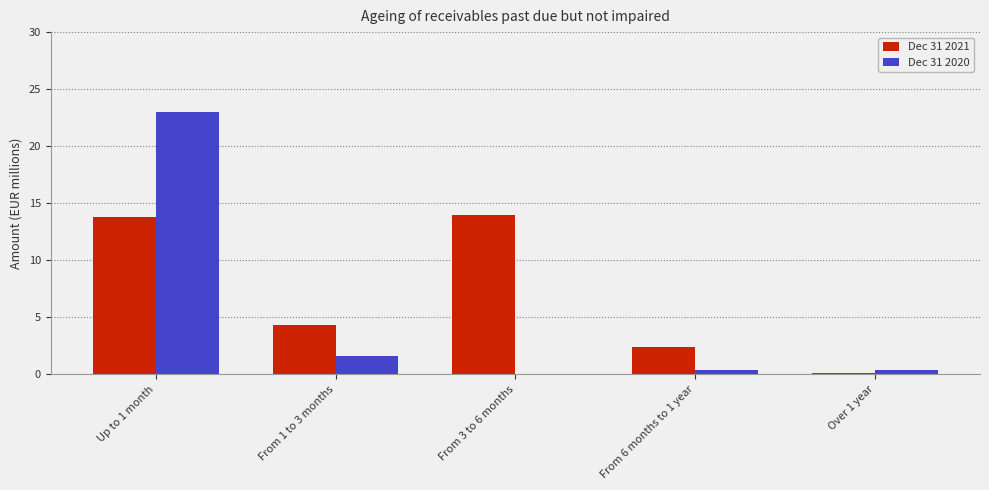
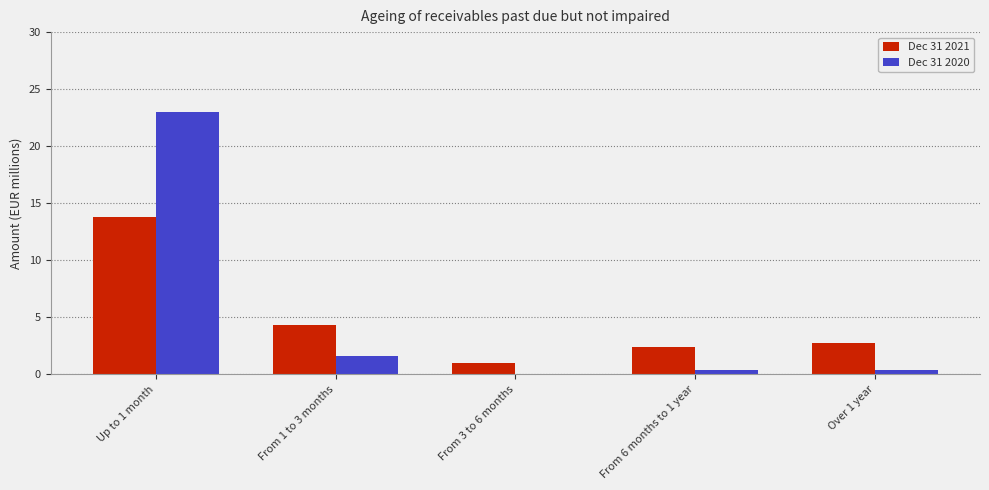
  {
    "Dec 31 2021": {
      "Up to 1 month": 13.8,
      "From 1 to 3 months": 4.3,
-     "From 3 to 6 months": 14,
+     "From 3 to 6 months": 1,
      "From 6 months to 1 year": 2.4,
-     "Over 1 year": 0.1
+     "Over 1 year": 2.7
    },
    "Dec 31 2020": {
      "Up to 1 month": 23.0,
      "From 1 to 3 months": 1.6,
      "From 3 to 6 months": 0.0,
      "From 6 months to 1 year": 0.4,
      "Over 1 year": 0.4
    }
  }
